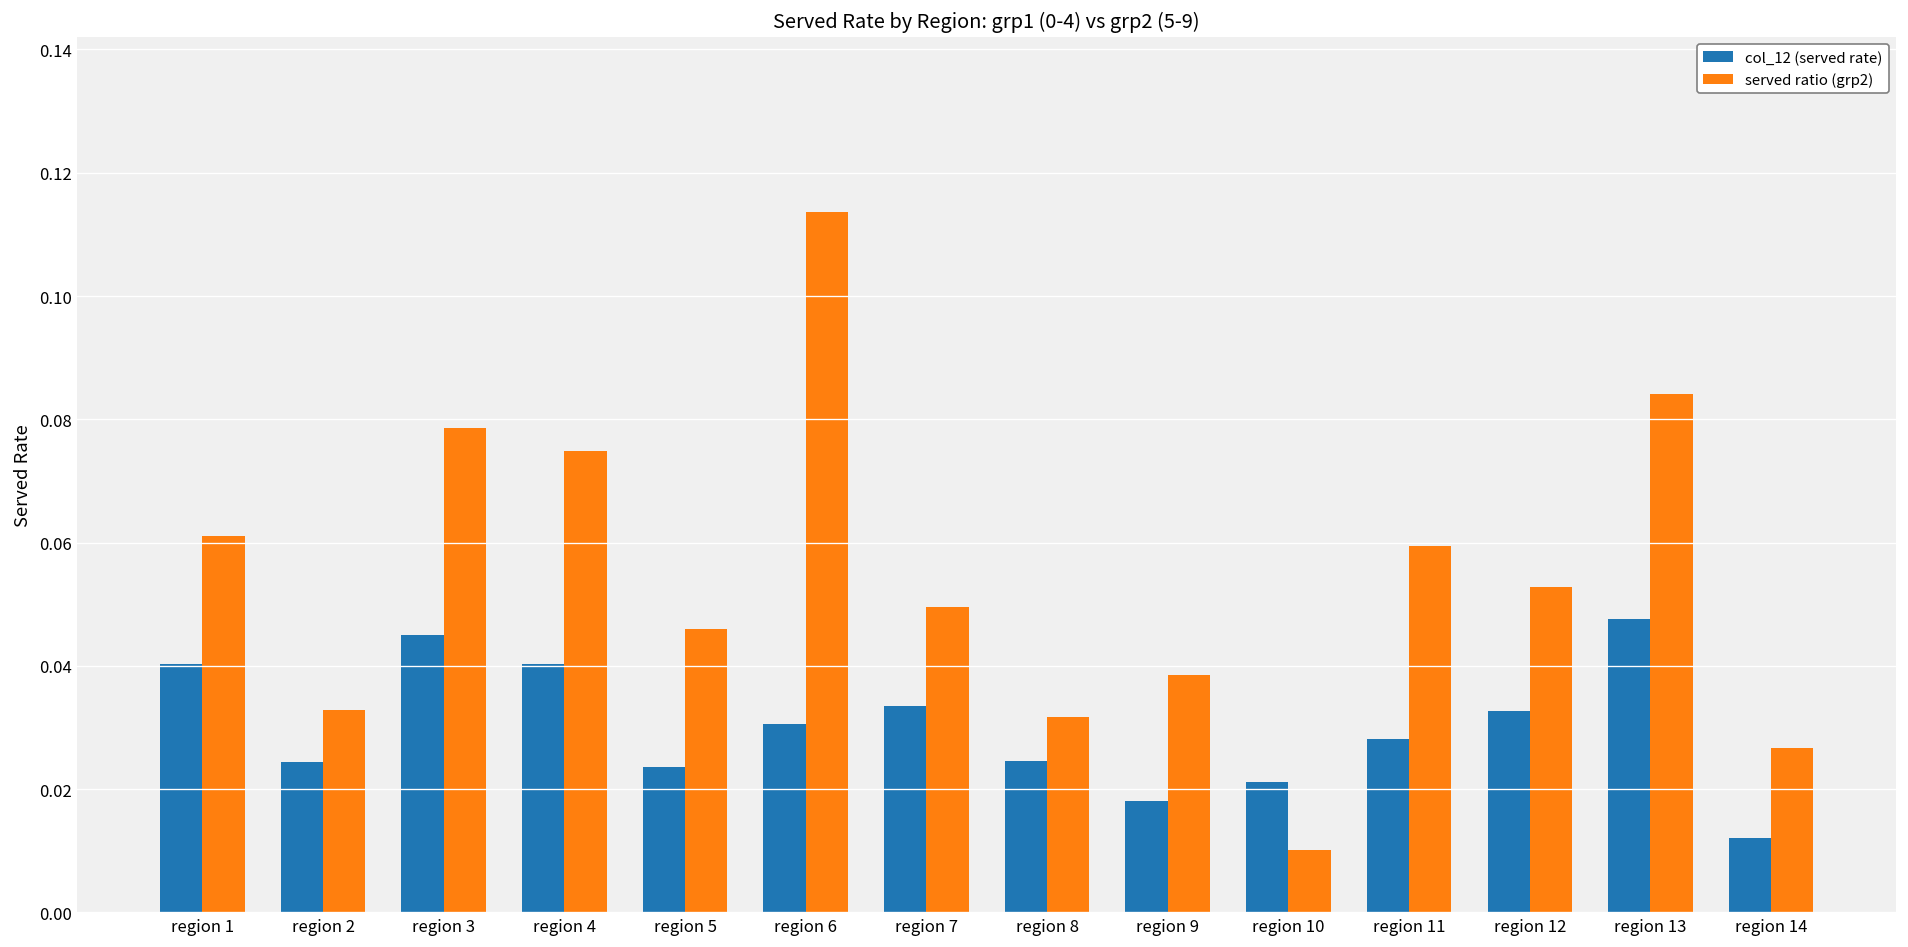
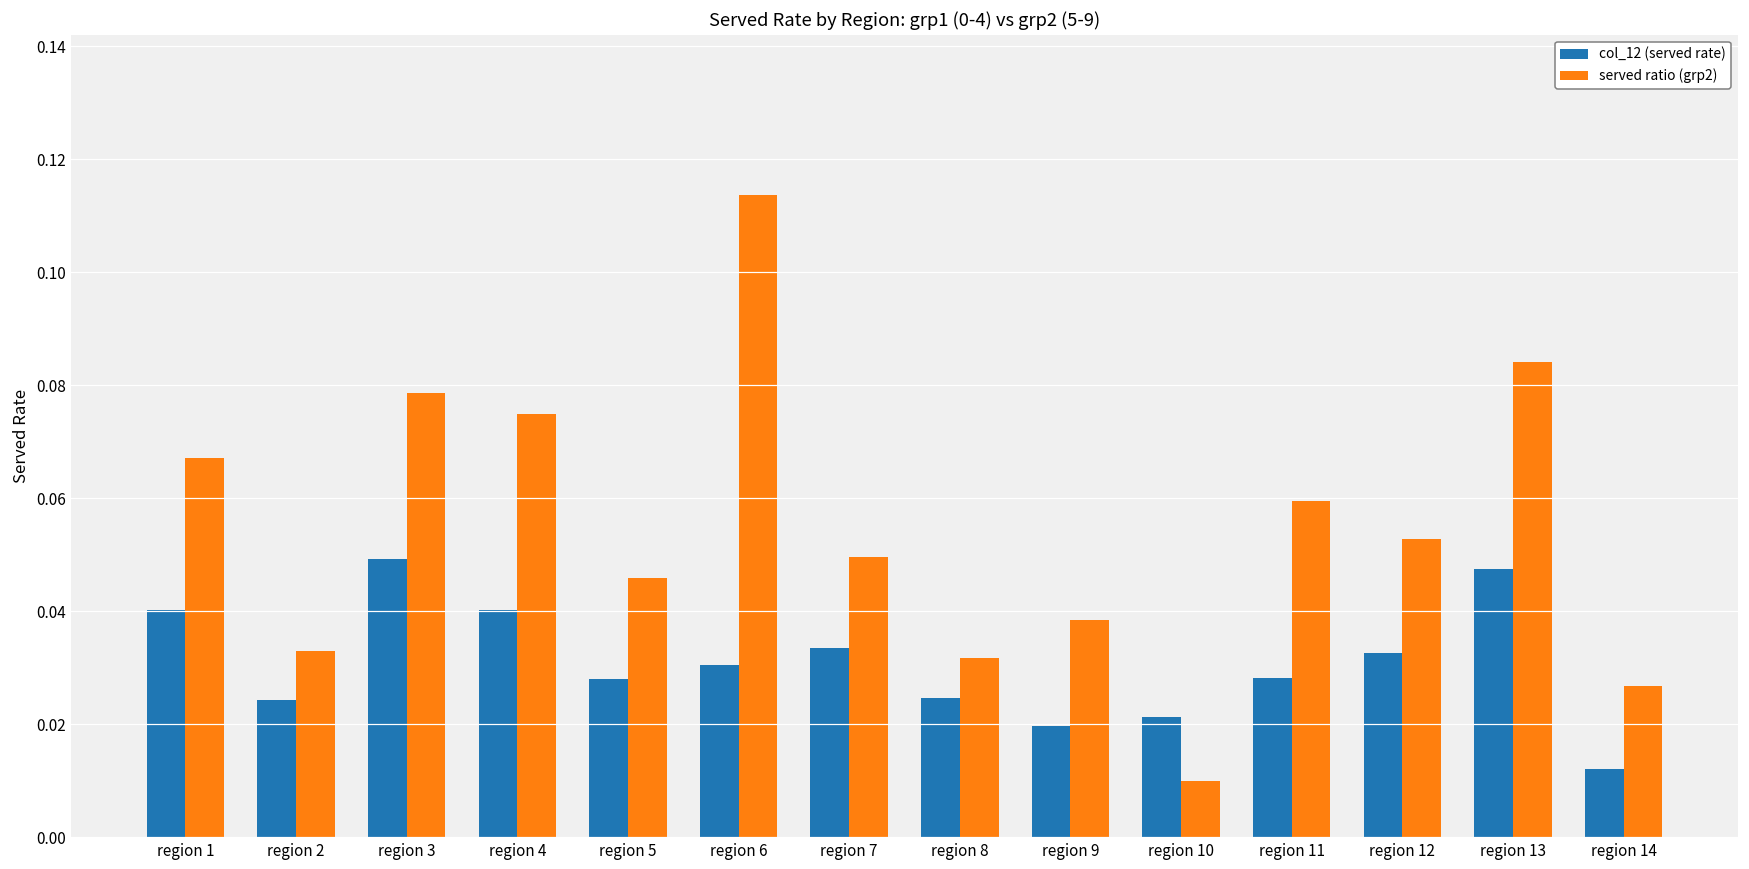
  {
    "col_12 (served rate)": {
      "region 1": 0.040,
      "region 2": 0.024,
-     "region 3": 0.045,
+     "region 3": 0.049,
      "region 4": 0.040,
-     "region 5": 0.024,
+     "region 5": 0.028,
      "region 6": 0.031,
      "region 7": 0.034,
      "region 8": 0.025,
-     "region 9": 0.018,
+     "region 9": 0.020,
      "region 10": 0.021,
      "region 11": 0.028,
      "region 12": 0.033,
      "region 13": 0.048,
      "region 14": 0.012
    },
    "served ratio (grp2)": {
-     "region 1": 0.061,
+     "region 1": 0.067,
      "region 2": 0.033,
      "region 3": 0.079,
      "region 4": 0.075,
      "region 5": 0.046,
      "region 6": 0.114,
      "region 7": 0.050,
      "region 8": 0.032,
      "region 9": 0.038,
      "region 10": 0.010,
      "region 11": 0.059,
      "region 12": 0.053,
      "region 13": 0.084,
      "region 14": 0.027
    }
  }
